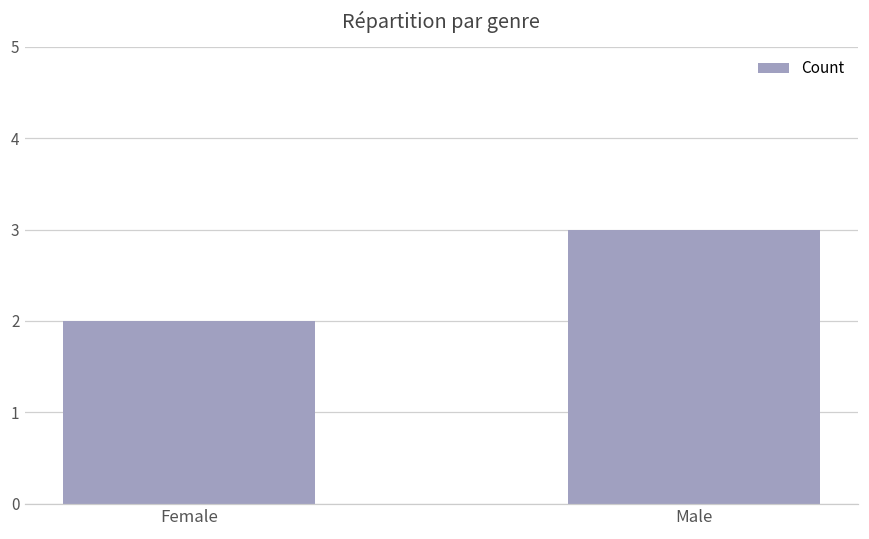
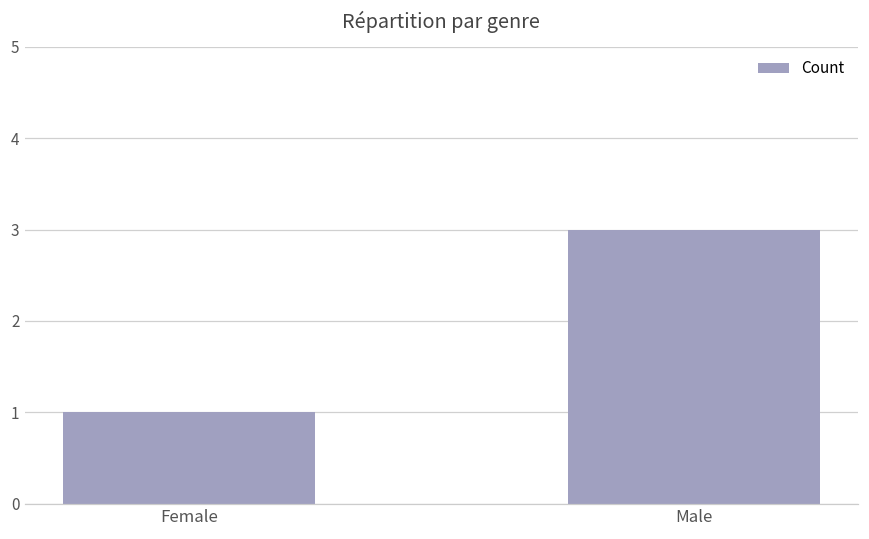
  {
-   "Female": 2,
+   "Female": 1,
    "Male": 3
  }
